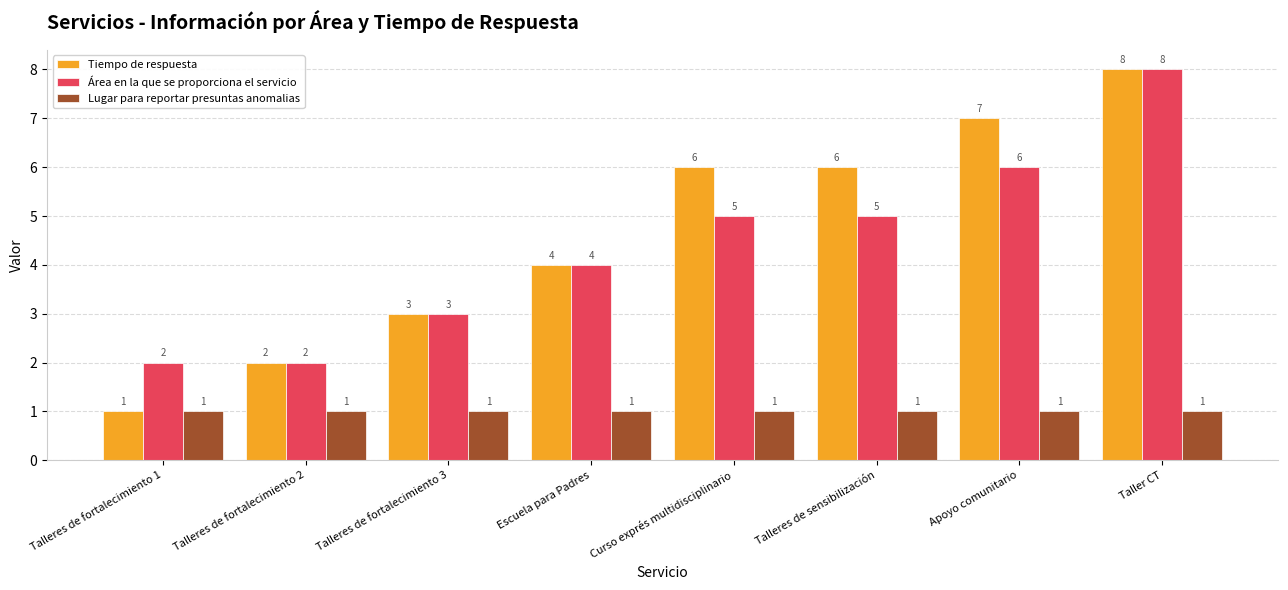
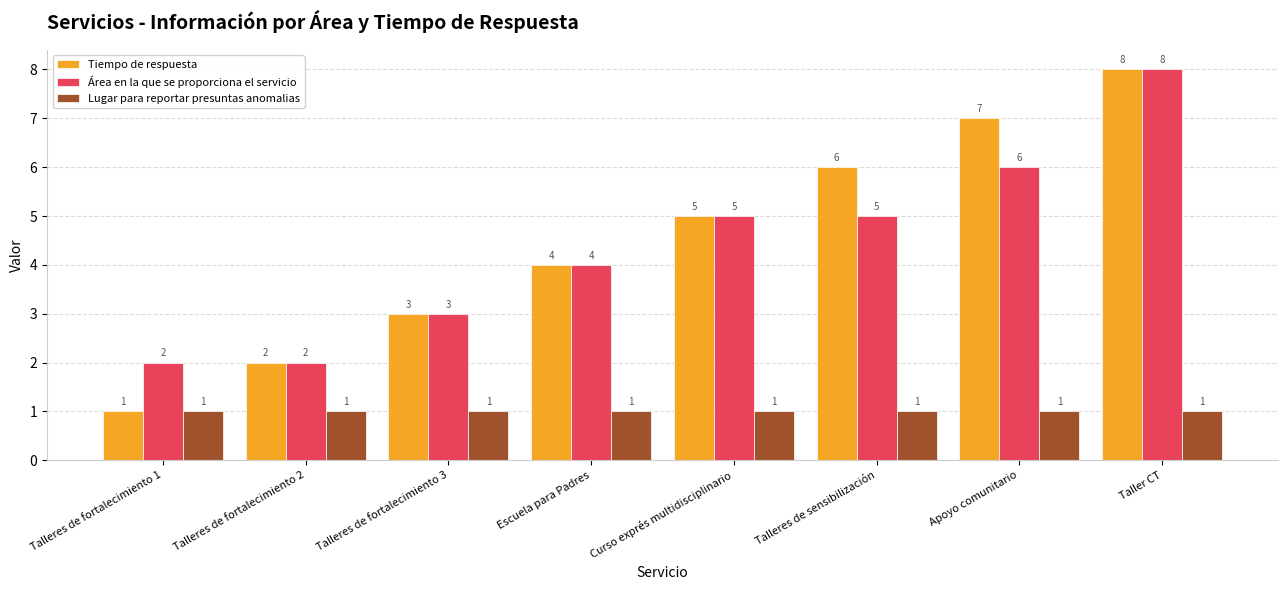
  {
    "Tiempo de respuesta": {
      "Talleres de fortalecimiento 1": 1,
      "Talleres de fortalecimiento 2": 2,
      "Talleres de fortalecimiento 3": 3,
      "Escuela para Padres": 4,
-     "Curso exprés multidisciplinario": 6,
+     "Curso exprés multidisciplinario": 5,
      "Talleres de sensibilización": 6,
      "Apoyo comunitario": 7,
      "Taller CT": 8
    },
    "Área en la que se proporciona el servicio": {
      "Talleres de fortalecimiento 1": 2,
      "Talleres de fortalecimiento 2": 2,
      "Talleres de fortalecimiento 3": 3,
      "Escuela para Padres": 4,
      "Curso exprés multidisciplinario": 5,
      "Talleres de sensibilización": 5,
      "Apoyo comunitario": 6,
      "Taller CT": 8
    },
    "Lugar para reportar presuntas anomalias": {
      "Talleres de fortalecimiento 1": 1,
      "Talleres de fortalecimiento 2": 1,
      "Talleres de fortalecimiento 3": 1,
      "Escuela para Padres": 1,
      "Curso exprés multidisciplinario": 1,
      "Talleres de sensibilización": 1,
      "Apoyo comunitario": 1,
      "Taller CT": 1
    }
  }
